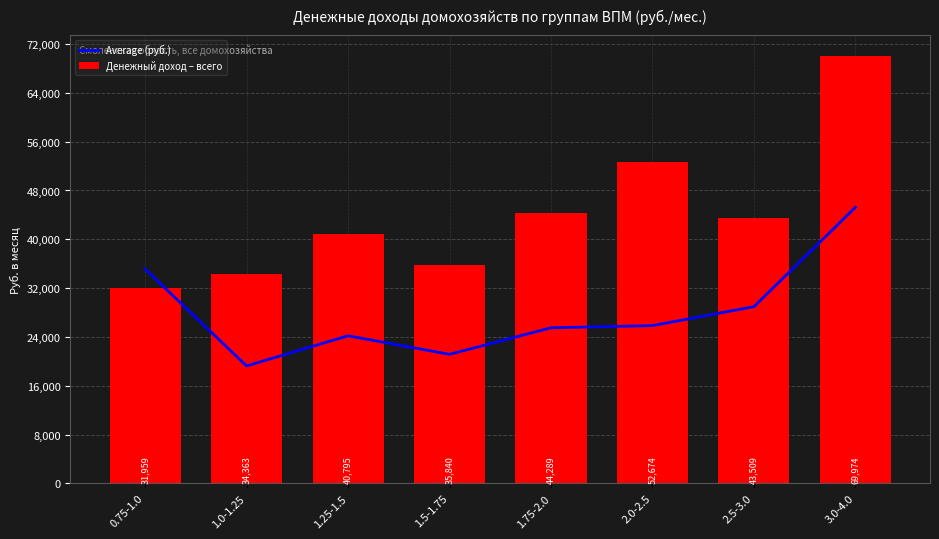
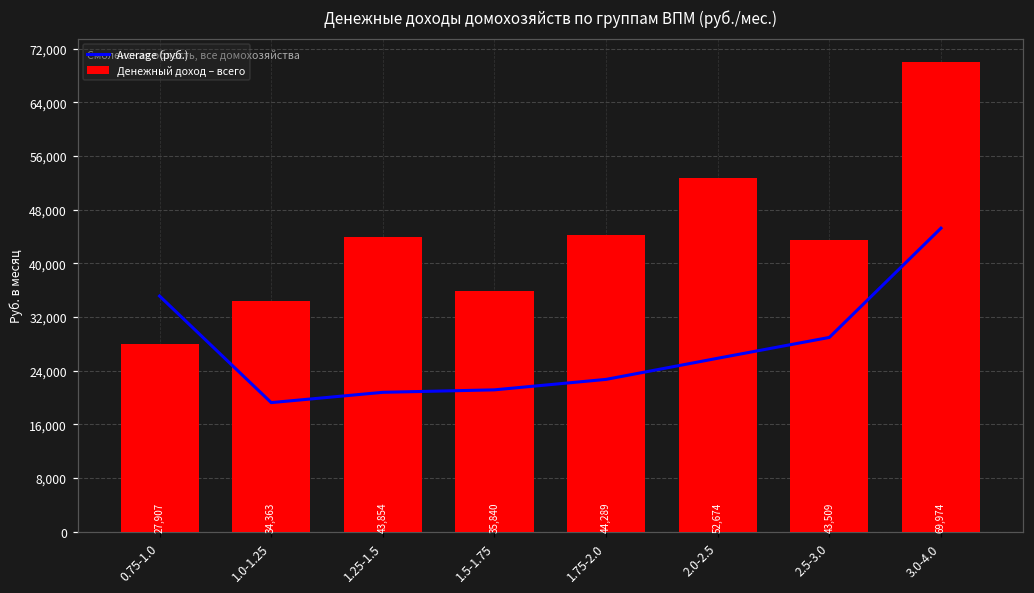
  {
    "Денежный доход – всего": {
-     "0.75-1.0": "31,959",
+     "0.75-1.0": "27,907",
      "1.0-1.25": "34,363",
-     "1.25-1.5": "40,795",
+     "1.25-1.5": "43,854",
      "1.5-1.75": "35,840",
      "1.75-2.0": "44,289",
      "2.0-2.5": "52,674",
      "2.5-3.0": "43,509",
      "3.0-4.0": "69,974"
    },
    "Average (руб.)": {
      "0.75-1.0": "35,000",
      "1.0-1.25": "19,000",
-     "1.25-1.5": "24,000",
+     "1.25-1.5": "21,000",
      "1.5-1.75": "21,000",
-     "1.75-2.0": "25,000",
+     "1.75-2.0": "23,000",
      "2.0-2.5": "26,000",
      "2.5-3.0": "29,000",
      "3.0-4.0": "45,000"
    }
  }
